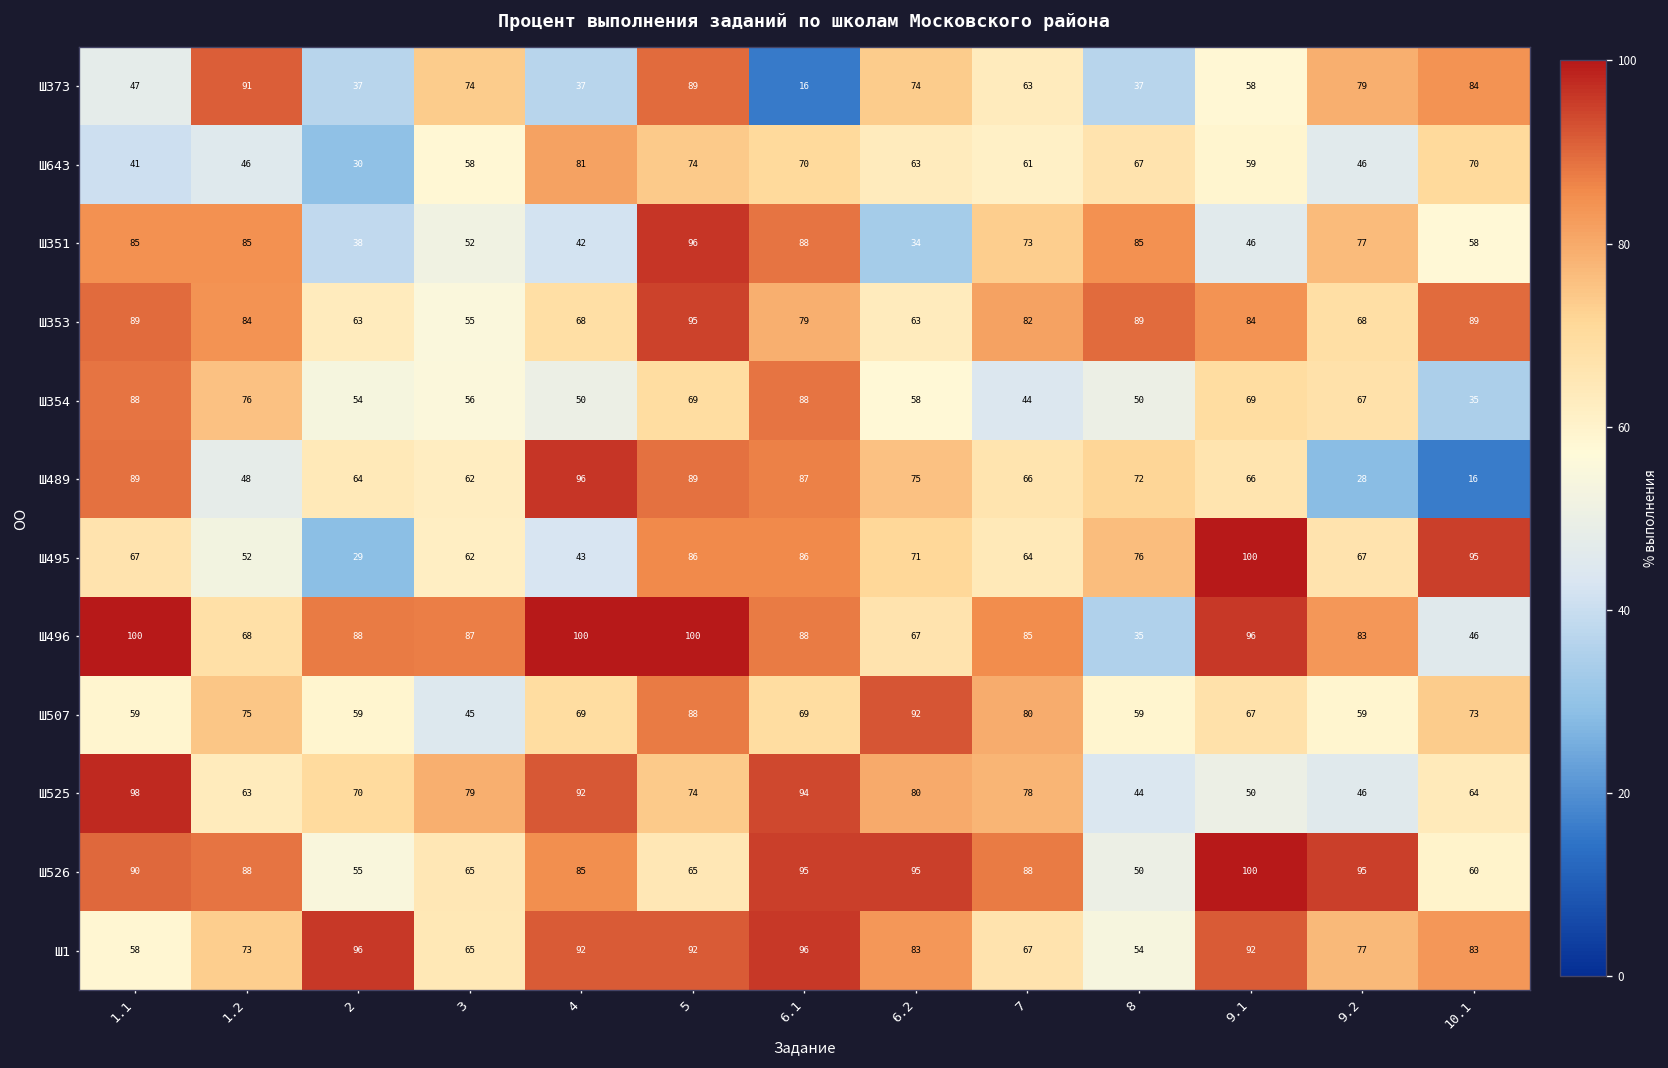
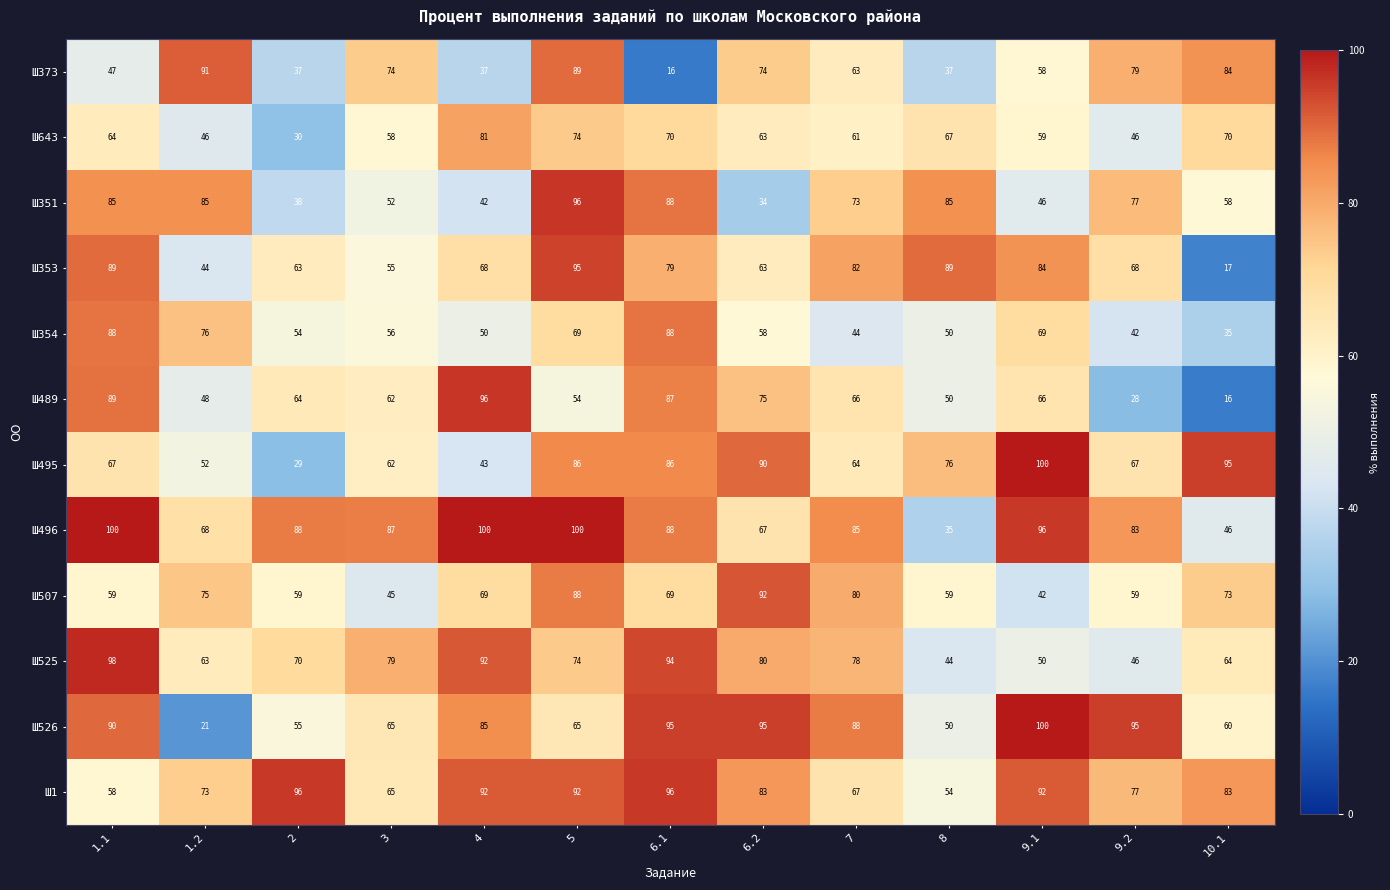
  {
    "Ш373": {
      "1.1": 47,
      "1.2": 91,
      "2": 37,
      "3": 74,
      "4": 37,
      "5": 89,
      "6.1": 16,
      "6.2": 74,
      "7": 63,
      "8": 37,
      "9.1": 58,
      "9.2": 79,
      "10.1": 84
    },
    "Ш643": {
-     "1.1": 41,
+     "1.1": 64,
      "1.2": 46,
      "2": 30,
      "3": 58,
      "4": 81,
      "5": 74,
      "6.1": 70,
      "6.2": 63,
      "7": 61,
      "8": 67,
      "9.1": 59,
      "9.2": 46,
      "10.1": 70
    },
    "Ш351": {
      "1.1": 85,
      "1.2": 85,
      "2": 38,
      "3": 52,
      "4": 42,
      "5": 96,
      "6.1": 88,
      "6.2": 34,
      "7": 73,
      "8": 85,
      "9.1": 46,
      "9.2": 77,
      "10.1": 58
    },
    "Ш353": {
      "1.1": 89,
-     "1.2": 84,
+     "1.2": 44,
      "2": 63,
      "3": 55,
      "4": 68,
      "5": 95,
      "6.1": 79,
      "6.2": 63,
      "7": 82,
      "8": 89,
      "9.1": 84,
      "9.2": 68,
-     "10.1": 89
+     "10.1": 17
    },
    "Ш354": {
      "1.1": 88,
      "1.2": 76,
      "2": 54,
      "3": 56,
      "4": 50,
      "5": 69,
      "6.1": 88,
      "6.2": 58,
      "7": 44,
      "8": 50,
      "9.1": 69,
-     "9.2": 67,
+     "9.2": 42,
      "10.1": 35
    },
    "Ш489": {
      "1.1": 89,
      "1.2": 48,
      "2": 64,
      "3": 62,
      "4": 96,
-     "5": 89,
+     "5": 54,
      "6.1": 87,
      "6.2": 75,
      "7": 66,
-     "8": 72,
+     "8": 50,
      "9.1": 66,
      "9.2": 28,
      "10.1": 16
    },
    "Ш495": {
      "1.1": 67,
      "1.2": 52,
      "2": 29,
      "3": 62,
      "4": 43,
      "5": 86,
      "6.1": 86,
-     "6.2": 71,
+     "6.2": 90,
      "7": 64,
      "8": 76,
      "9.1": 100,
      "9.2": 67,
      "10.1": 95
    },
    "Ш496": {
      "1.1": 100,
      "1.2": 68,
      "2": 88,
      "3": 87,
      "4": 100,
      "5": 100,
      "6.1": 88,
      "6.2": 67,
      "7": 85,
      "8": 35,
      "9.1": 96,
      "9.2": 83,
      "10.1": 46
    },
    "Ш507": {
      "1.1": 59,
      "1.2": 75,
      "2": 59,
      "3": 45,
      "4": 69,
      "5": 88,
      "6.1": 69,
      "6.2": 92,
      "7": 80,
      "8": 59,
-     "9.1": 67,
+     "9.1": 42,
      "9.2": 59,
      "10.1": 73
    },
    "Ш525": {
      "1.1": 98,
      "1.2": 63,
      "2": 70,
      "3": 79,
      "4": 92,
      "5": 74,
      "6.1": 94,
      "6.2": 80,
      "7": 78,
      "8": 44,
      "9.1": 50,
      "9.2": 46,
      "10.1": 64
    },
    "Ш526": {
      "1.1": 90,
-     "1.2": 88,
+     "1.2": 21,
      "2": 55,
      "3": 65,
      "4": 85,
      "5": 65,
      "6.1": 95,
      "6.2": 95,
      "7": 88,
      "8": 50,
      "9.1": 100,
      "9.2": 95,
      "10.1": 60
    },
    "Ш1": {
      "1.1": 58,
      "1.2": 73,
      "2": 96,
      "3": 65,
      "4": 92,
      "5": 92,
      "6.1": 96,
      "6.2": 83,
      "7": 67,
      "8": 54,
      "9.1": 92,
      "9.2": 77,
      "10.1": 83
    }
  }
